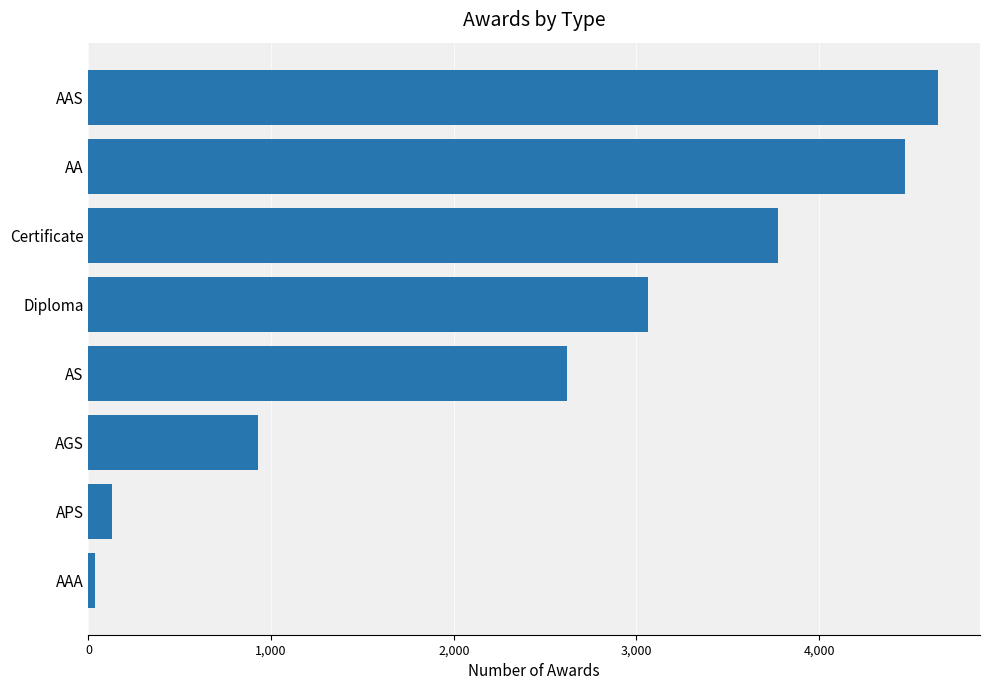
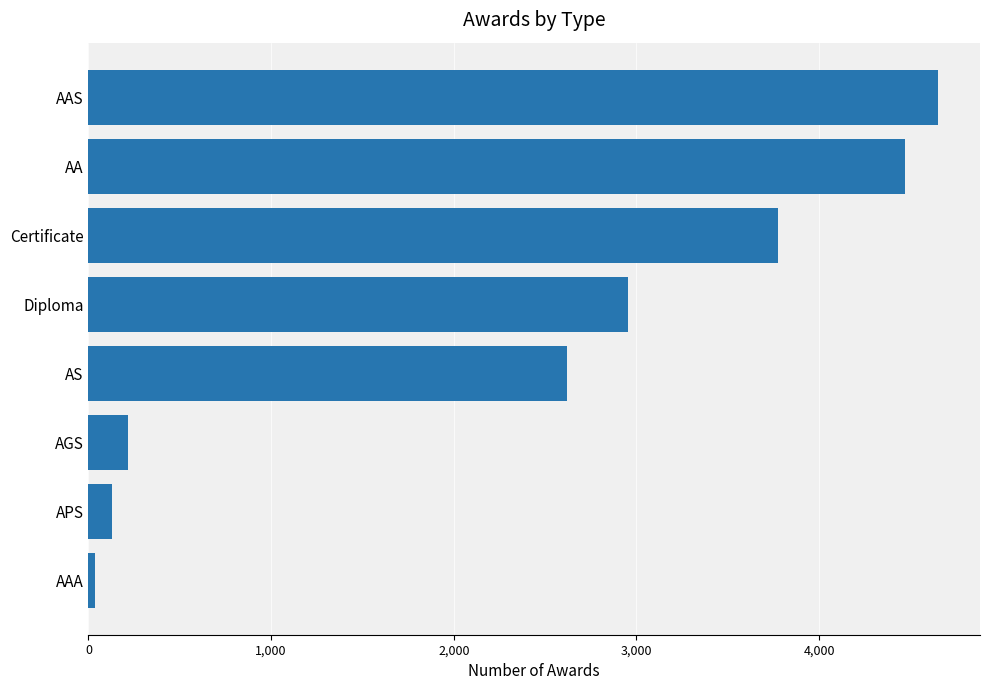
  {
    "AAS": "4,650",
    "AA": "4,470",
    "Certificate": "3,780",
-   "Diploma": "3,060",
+   "Diploma": "2,950",
    "AS": "2,620",
-   "AGS": "930",
+   "AGS": "220",
    "APS": "130",
    "AAA": "30"
  }
